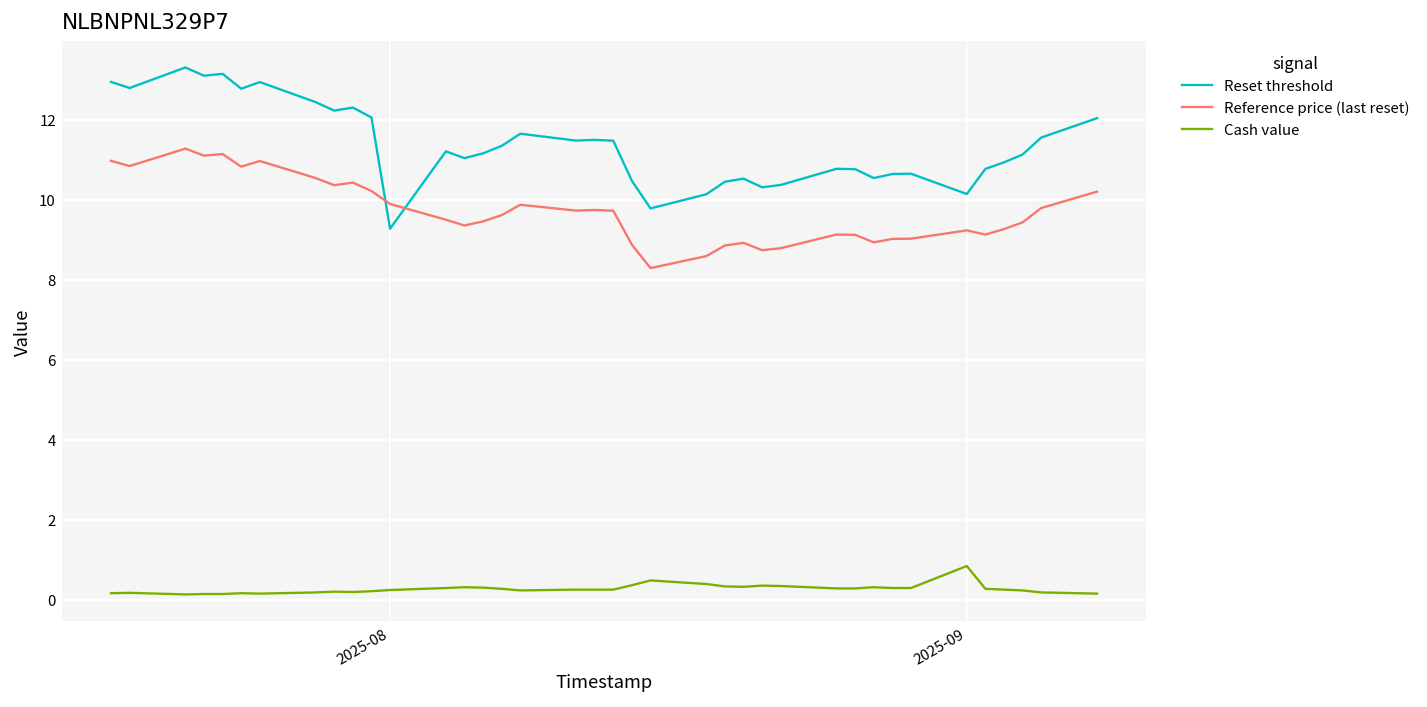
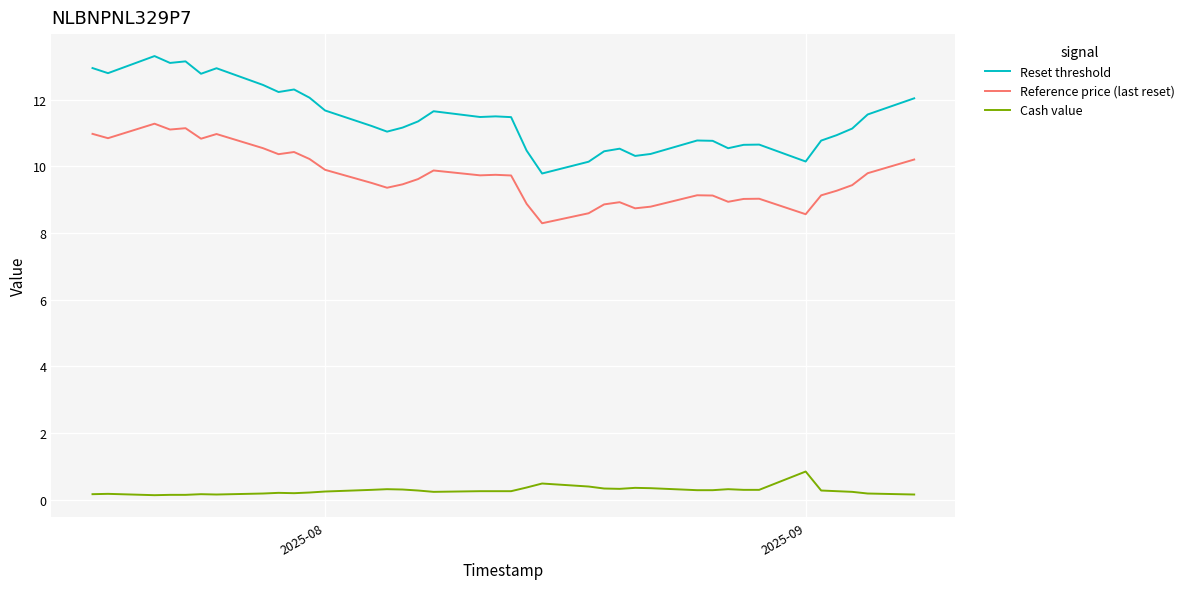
  {
    "Reset threshold": {
-     "2025-08": 9.3,
+     "2025-08": 11.7,
      "2025-09": 10.1
    },
    "Reference price (last reset)": {
      "2025-08": 9.9,
-     "2025-09": 9.2
+     "2025-09": 8.6
    },
    "Cash value": {
      "2025-08": 0.2,
      "2025-09": 0.8
    }
  }
